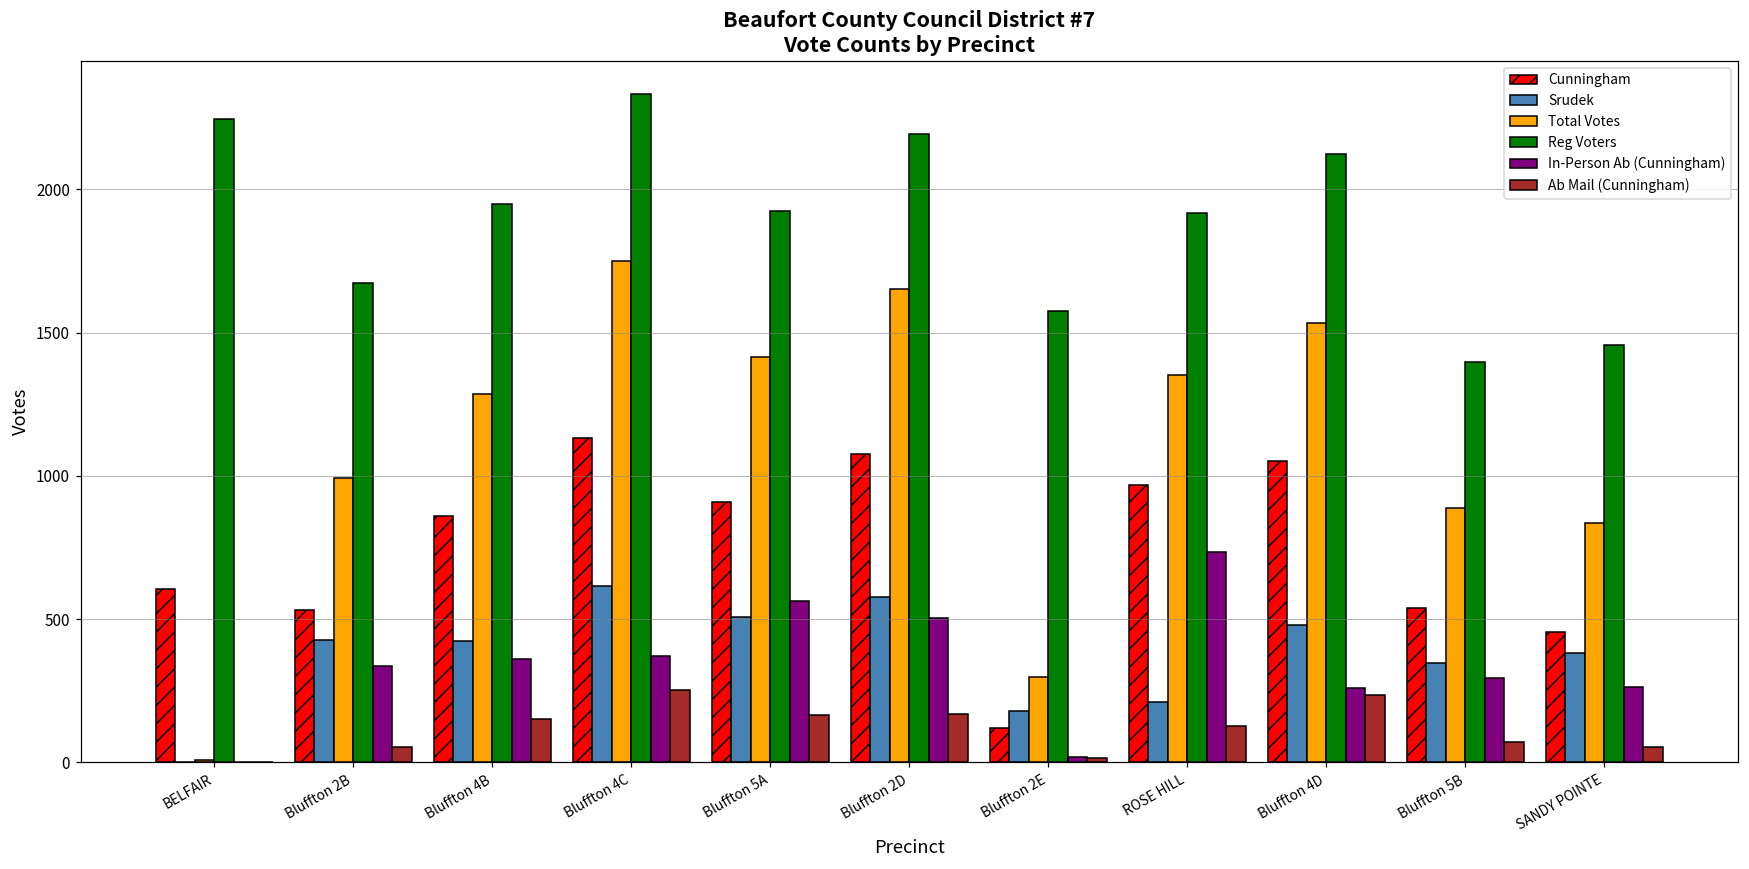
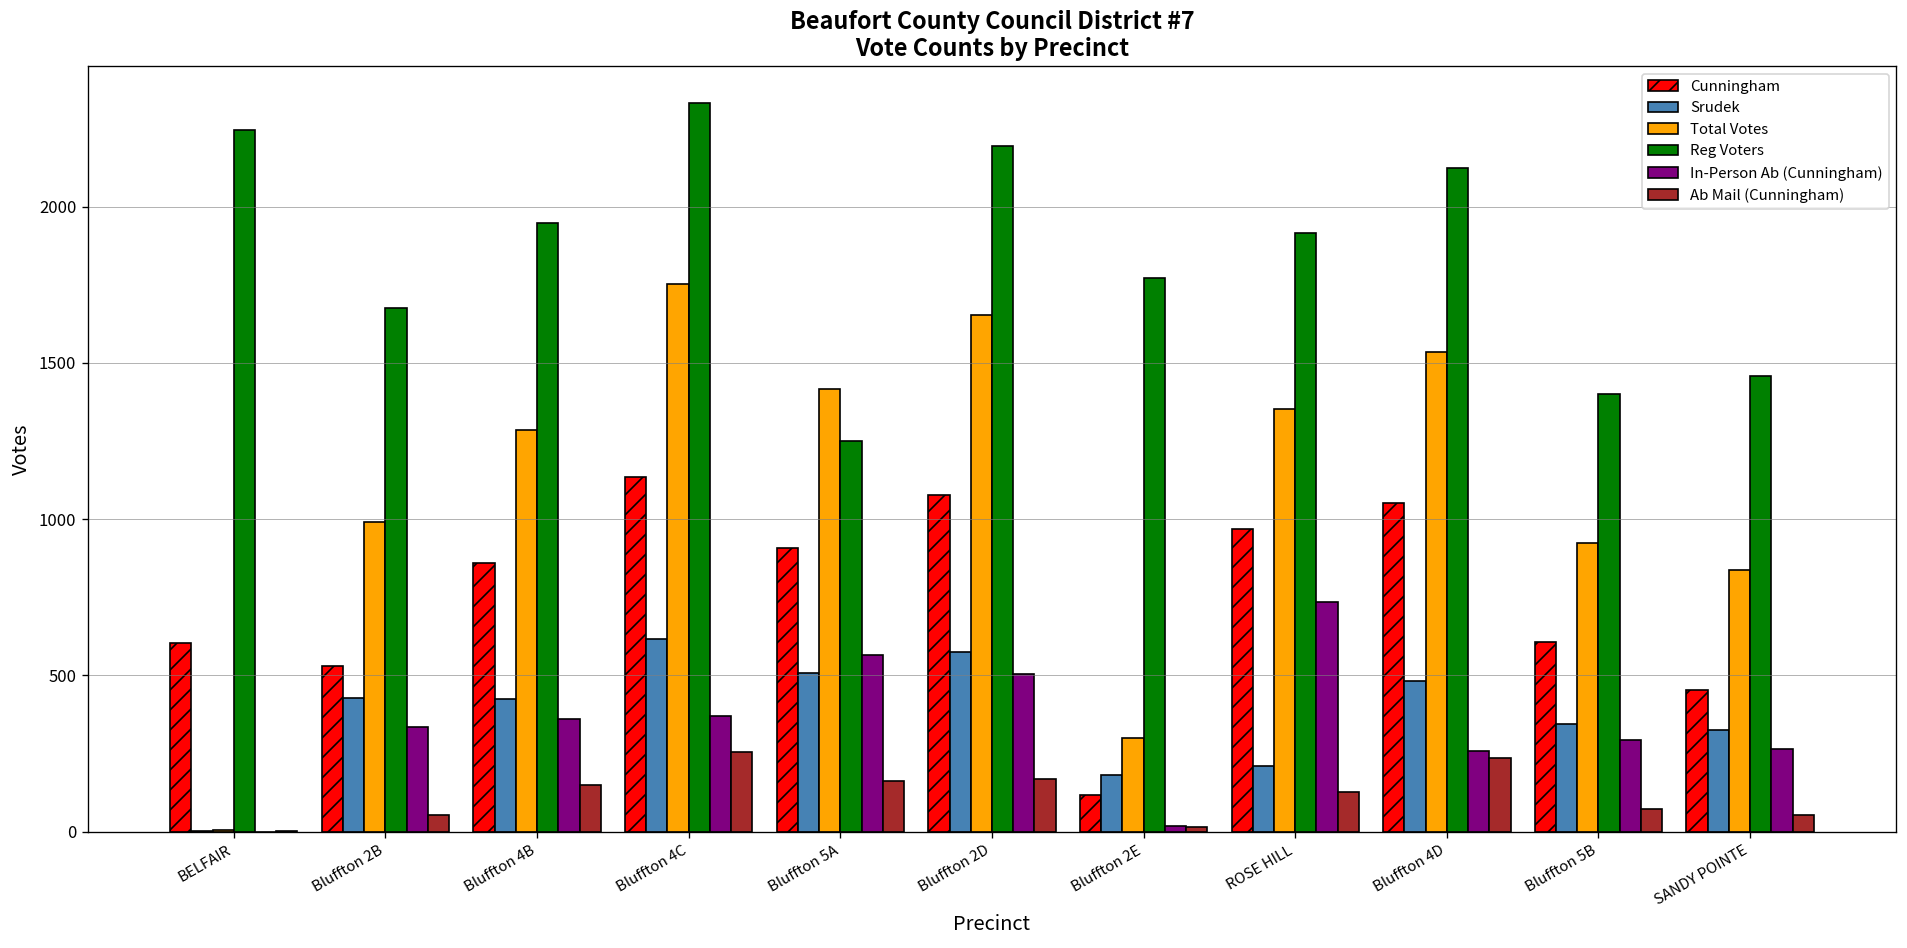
  {
    "Cunningham": {
      "BELFAIR": 600,
      "Bluffton 2B": 530,
      "Bluffton 4B": 860,
      "Bluffton 4C": 1130,
      "Bluffton 5A": 910,
      "Bluffton 2D": 1080,
      "Bluffton 2E": 120,
      "ROSE HILL": 970,
      "Bluffton 4D": 1050,
-     "Bluffton 5B": 540,
+     "Bluffton 5B": 610,
      "SANDY POINTE": 460
    },
    "Srudek": {
      "Bluffton 2B": 430,
      "Bluffton 4B": 420,
      "Bluffton 4C": 620,
      "Bluffton 5A": 510,
      "Bluffton 2D": 580,
      "Bluffton 2E": 180,
      "ROSE HILL": 210,
      "Bluffton 4D": 480,
      "Bluffton 5B": 350,
-     "SANDY POINTE": 380
+     "SANDY POINTE": 330
    },
    "Total Votes": {
      "Bluffton 2B": 990,
      "Bluffton 4B": 1290,
      "Bluffton 4C": 1750,
      "Bluffton 5A": 1420,
      "Bluffton 2D": 1650,
      "Bluffton 2E": 300,
      "ROSE HILL": 1350,
      "Bluffton 4D": 1540,
-     "Bluffton 5B": 890,
+     "Bluffton 5B": 920,
      "SANDY POINTE": 840
    },
    "Reg Voters": {
      "BELFAIR": 2250,
      "Bluffton 2B": 1680,
      "Bluffton 4B": 1950,
      "Bluffton 4C": 2330,
-     "Bluffton 5A": 1930,
+     "Bluffton 5A": 1250,
      "Bluffton 2D": 2190,
-     "Bluffton 2E": 1570,
+     "Bluffton 2E": 1770,
      "ROSE HILL": 1920,
      "Bluffton 4D": 2120,
      "Bluffton 5B": 1400,
      "SANDY POINTE": 1460
    },
    "In-Person Ab (Cunningham)": {
      "BELFAIR": 0,
      "Bluffton 2B": 340,
      "Bluffton 4B": 360,
      "Bluffton 4C": 370,
      "Bluffton 5A": 570,
      "Bluffton 2D": 500,
      "Bluffton 2E": 20,
      "ROSE HILL": 740,
      "Bluffton 4D": 260,
      "Bluffton 5B": 300,
      "SANDY POINTE": 260
    },
    "Ab Mail (Cunningham)": {
      "Bluffton 2B": 60,
      "Bluffton 4B": 150,
      "Bluffton 4C": 250,
      "Bluffton 5A": 160,
      "Bluffton 2D": 170,
      "Bluffton 2E": 20,
      "ROSE HILL": 130,
      "Bluffton 4D": 240,
      "Bluffton 5B": 70,
      "SANDY POINTE": 50
    }
  }
